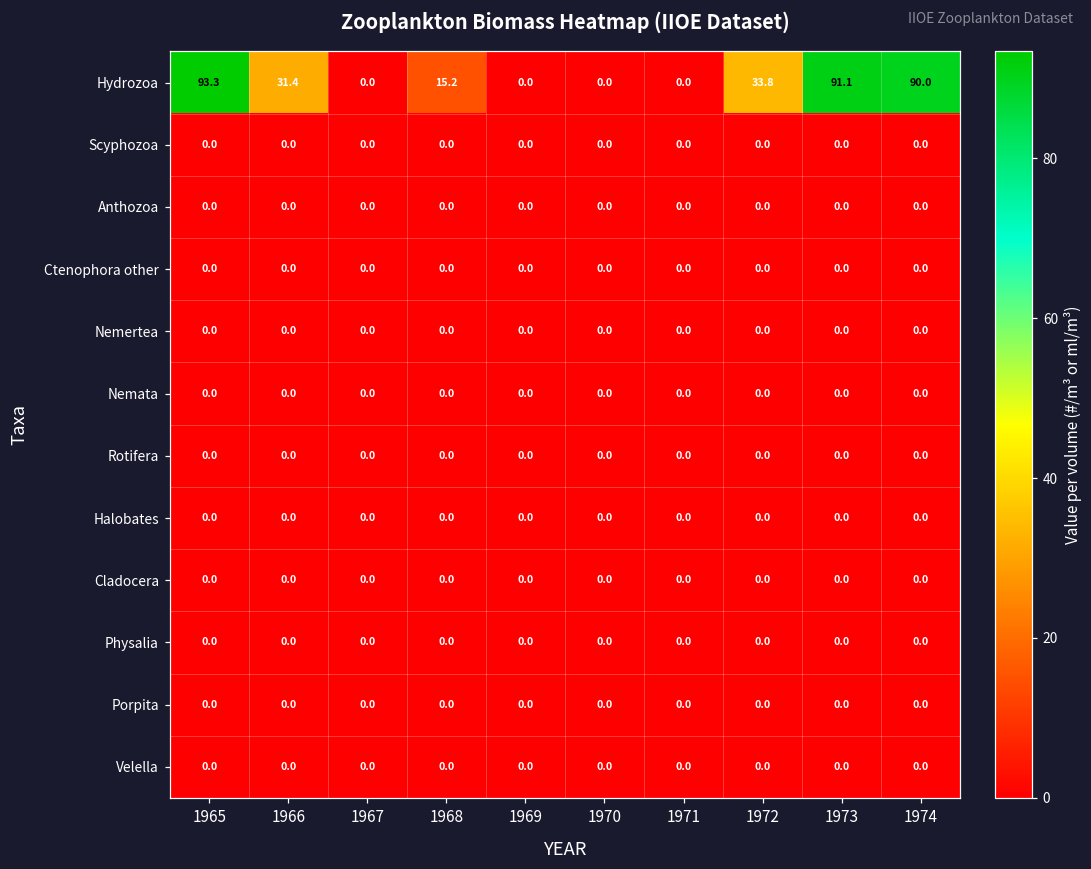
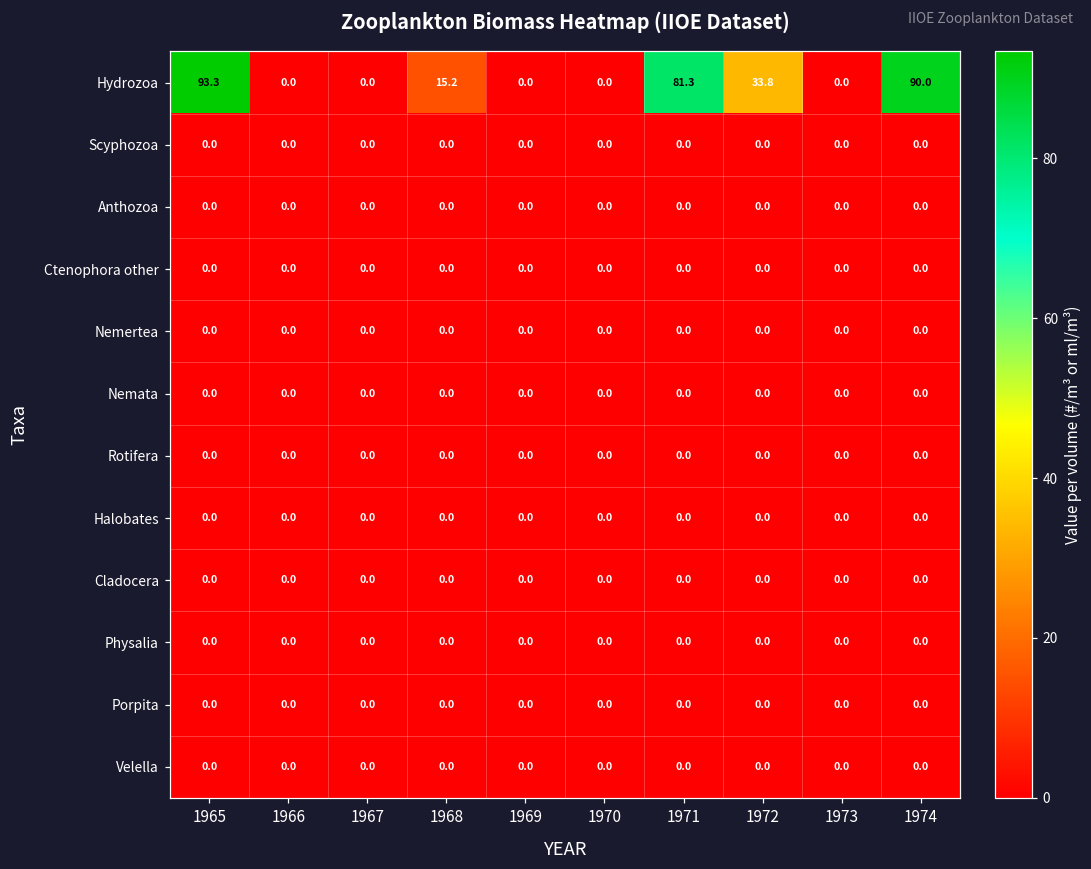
  {
    "Hydrozoa": {
      "1965": 93.3,
-     "1966": 31.4,
+     "1966": 0.0,
      "1967": 0.0,
      "1968": 15.2,
      "1969": 0.0,
      "1970": 0.0,
-     "1971": 0.0,
+     "1971": 81.3,
      "1972": 33.8,
-     "1973": 91.1,
+     "1973": 0.0,
      "1974": 90.0
    },
    "Scyphozoa": {
      "1965": 0.0,
      "1966": 0.0,
      "1967": 0.0,
      "1968": 0.0,
      "1969": 0.0,
      "1970": 0.0,
      "1971": 0.0,
      "1972": 0.0,
      "1973": 0.0,
      "1974": 0.0
    },
    "Anthozoa": {
      "1965": 0.0,
      "1966": 0.0,
      "1967": 0.0,
      "1968": 0.0,
      "1969": 0.0,
      "1970": 0.0,
      "1971": 0.0,
      "1972": 0.0,
      "1973": 0.0,
      "1974": 0.0
    },
    "Ctenophora other": {
      "1965": 0.0,
      "1966": 0.0,
      "1967": 0.0,
      "1968": 0.0,
      "1969": 0.0,
      "1970": 0.0,
      "1971": 0.0,
      "1972": 0.0,
      "1973": 0.0,
      "1974": 0.0
    },
    "Nemertea": {
      "1965": 0.0,
      "1966": 0.0,
      "1967": 0.0,
      "1968": 0.0,
      "1969": 0.0,
      "1970": 0.0,
      "1971": 0.0,
      "1972": 0.0,
      "1973": 0.0,
      "1974": 0.0
    },
    "Nemata": {
      "1965": 0.0,
      "1966": 0.0,
      "1967": 0.0,
      "1968": 0.0,
      "1969": 0.0,
      "1970": 0.0,
      "1971": 0.0,
      "1972": 0.0,
      "1973": 0.0,
      "1974": 0.0
    },
    "Rotifera": {
      "1965": 0.0,
      "1966": 0.0,
      "1967": 0.0,
      "1968": 0.0,
      "1969": 0.0,
      "1970": 0.0,
      "1971": 0.0,
      "1972": 0.0,
      "1973": 0.0,
      "1974": 0.0
    },
    "Halobates": {
      "1965": 0.0,
      "1966": 0.0,
      "1967": 0.0,
      "1968": 0.0,
      "1969": 0.0,
      "1970": 0.0,
      "1971": 0.0,
      "1972": 0.0,
      "1973": 0.0,
      "1974": 0.0
    },
    "Cladocera": {
      "1965": 0.0,
      "1966": 0.0,
      "1967": 0.0,
      "1968": 0.0,
      "1969": 0.0,
      "1970": 0.0,
      "1971": 0.0,
      "1972": 0.0,
      "1973": 0.0,
      "1974": 0.0
    },
    "Physalia": {
      "1965": 0.0,
      "1966": 0.0,
      "1967": 0.0,
      "1968": 0.0,
      "1969": 0.0,
      "1970": 0.0,
      "1971": 0.0,
      "1972": 0.0,
      "1973": 0.0,
      "1974": 0.0
    },
    "Porpita": {
      "1965": 0.0,
      "1966": 0.0,
      "1967": 0.0,
      "1968": 0.0,
      "1969": 0.0,
      "1970": 0.0,
      "1971": 0.0,
      "1972": 0.0,
      "1973": 0.0,
      "1974": 0.0
    },
    "Velella": {
      "1965": 0.0,
      "1966": 0.0,
      "1967": 0.0,
      "1968": 0.0,
      "1969": 0.0,
      "1970": 0.0,
      "1971": 0.0,
      "1972": 0.0,
      "1973": 0.0,
      "1974": 0.0
    }
  }
